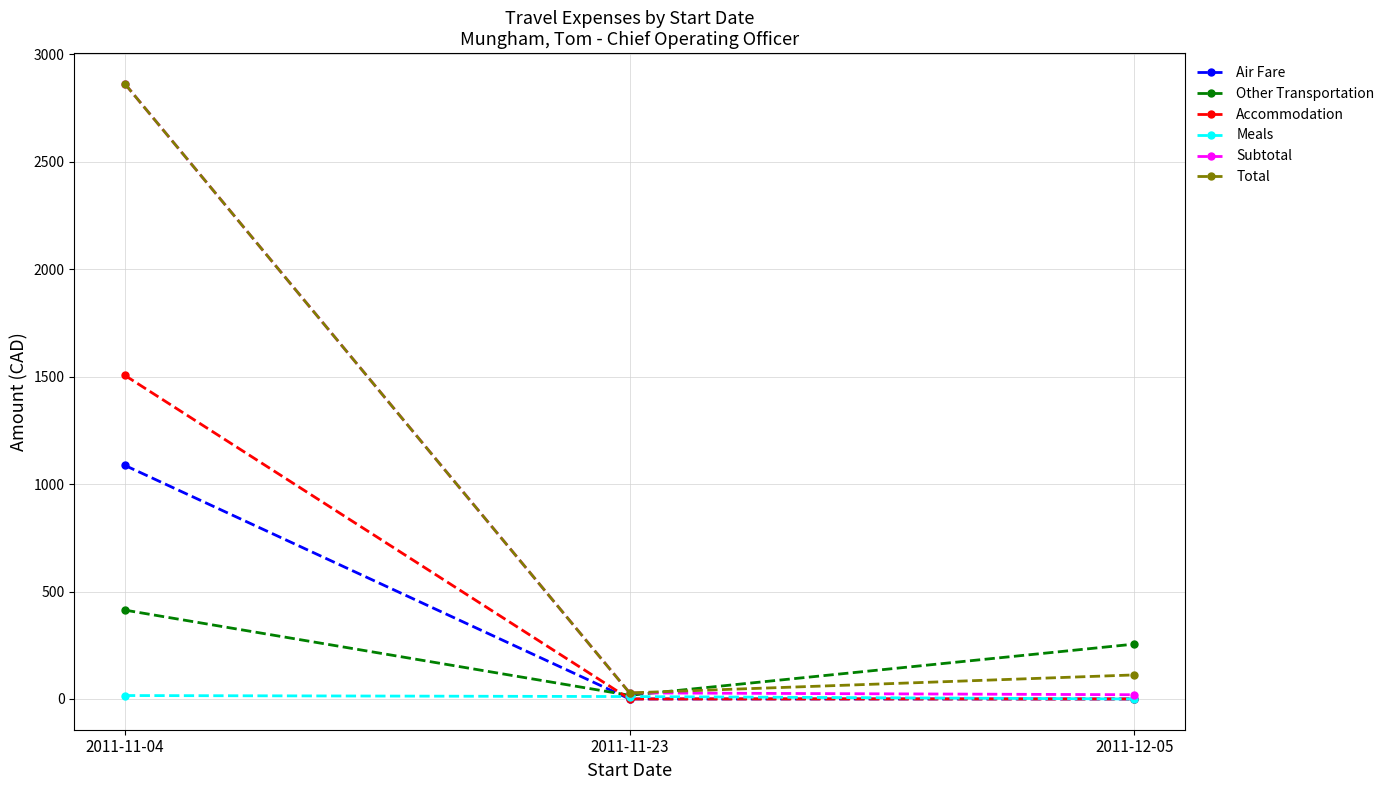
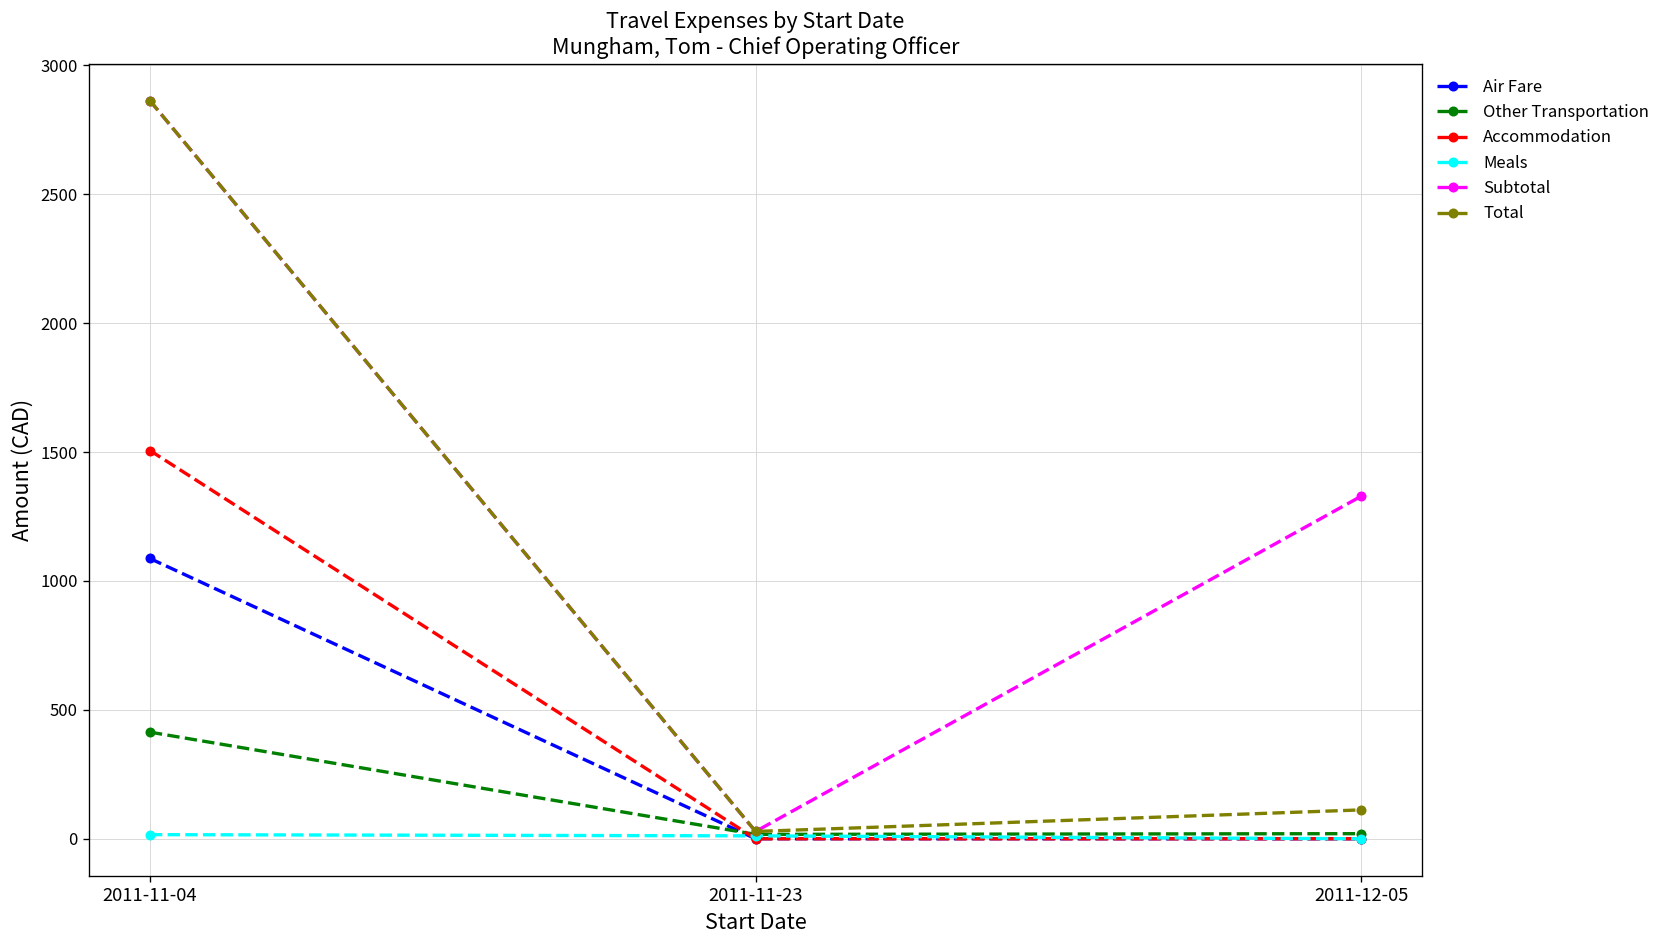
  {
    "Air Fare": {
      "2011-11-04": 1090
    },
    "Other Transportation": {
      "2011-11-04": 410,
-     "2011-12-05": 260
+     "2011-12-05": 20
    },
    "Accommodation": {
      "2011-11-04": 1510
    },
    "Meals": {
      "2011-11-04": 20
    },
    "Subtotal": {
-     "2011-12-05": 20
+     "2011-12-05": 1330
    },
    "Total": {
      "2011-12-05": 110
    }
  }
